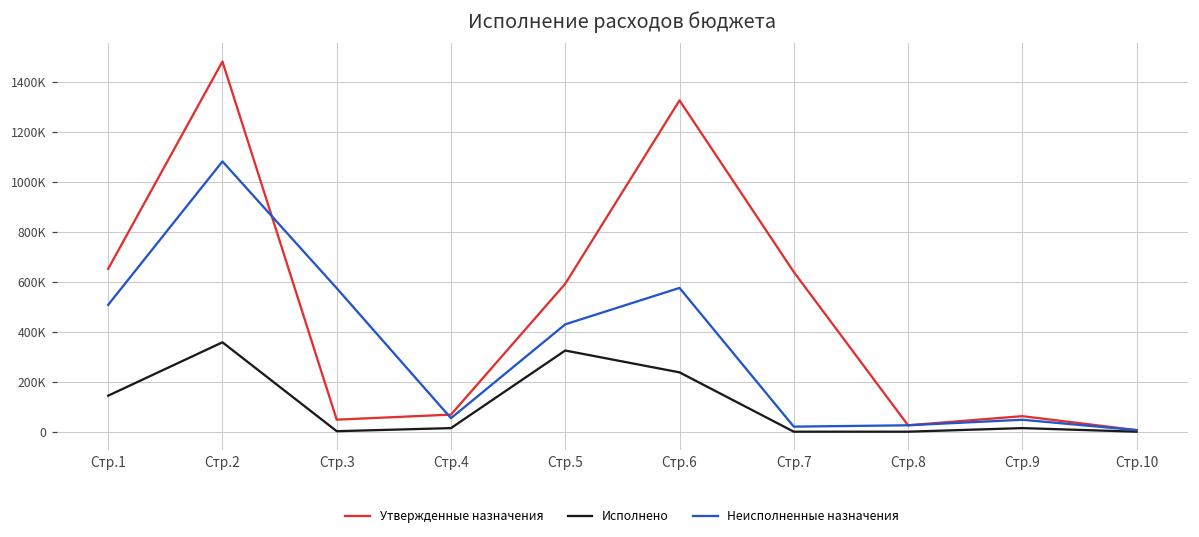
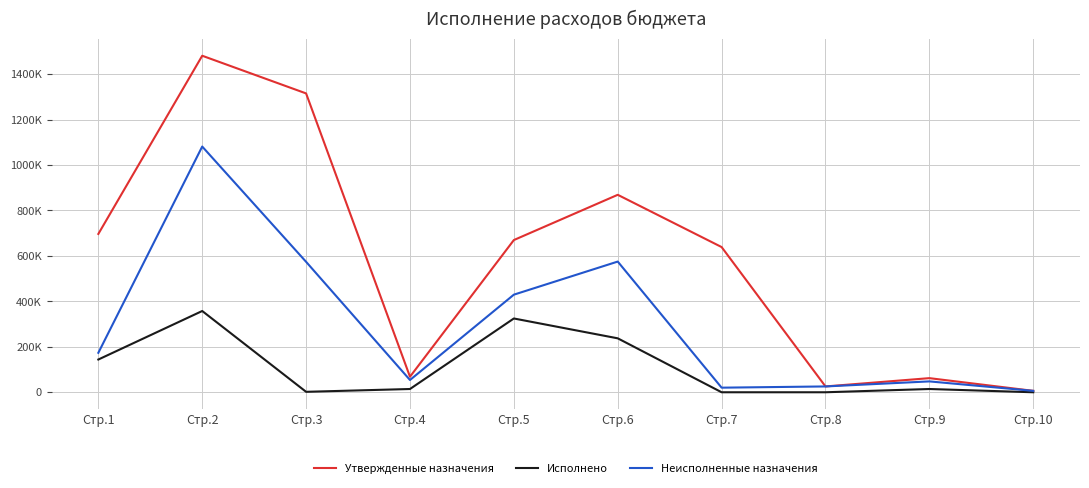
  {
    "Утвержденные назначения": {
-     "Стр.1": 650000,
+     "Стр.1": 700000,
      "Стр.2": 1480000,
-     "Стр.3": 50000,
+     "Стр.3": 1310000,
      "Стр.4": 70000,
-     "Стр.5": 590000,
-     "Стр.6": 1330000,
+     "Стр.5": 670000,
+     "Стр.6": 870000,
      "Стр.7": 640000,
      "Стр.9": 60000
    },
    "Исполнено": {
      "Стр.1": 140000,
      "Стр.2": 360000,
      "Стр.3": 0,
      "Стр.4": 10000,
      "Стр.5": 320000,
      "Стр.6": 240000,
      "Стр.7": 0,
      "Стр.8": 0,
      "Стр.9": 10000
    },
    "Неисполненные назначения": {
-     "Стр.1": 510000,
+     "Стр.1": 170000,
      "Стр.2": 1080000,
      "Стр.3": 570000,
      "Стр.4": 50000,
      "Стр.5": 430000,
      "Стр.6": 570000,
      "Стр.7": 20000,
      "Стр.9": 50000
    }
  }
